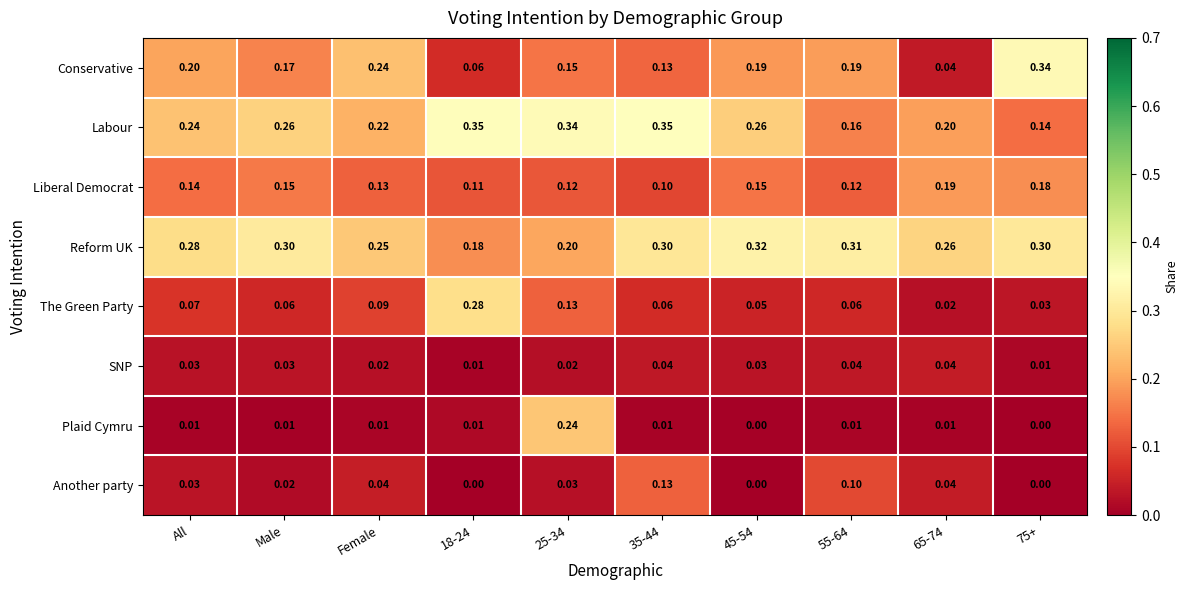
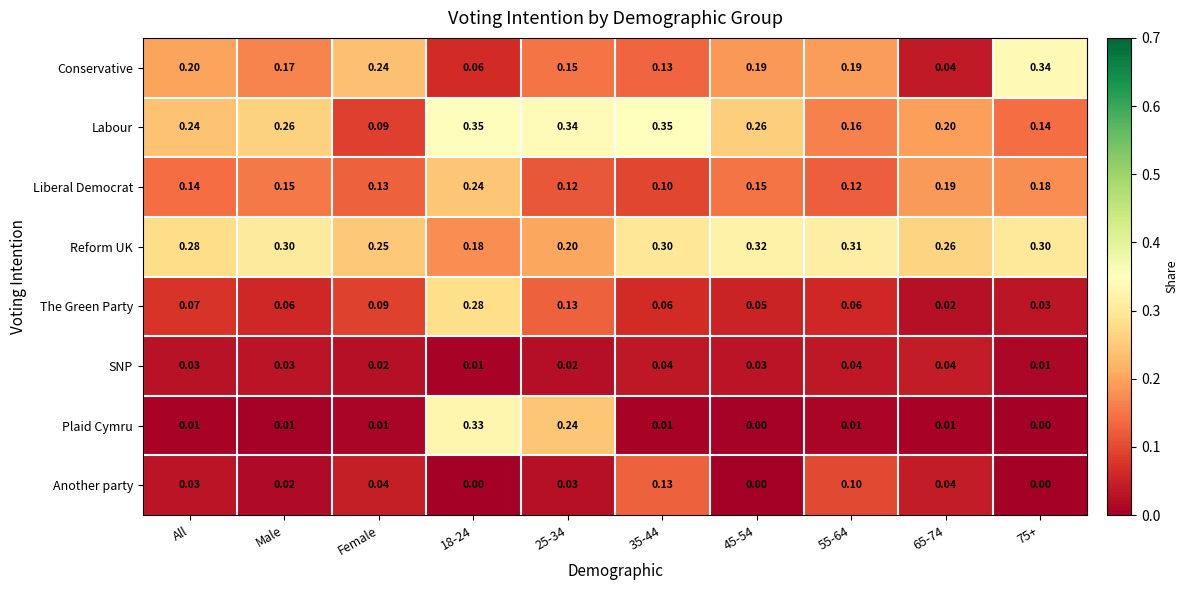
  {
    "Conservative": {
      "All": 0.20,
      "Male": 0.17,
      "Female": 0.24,
      "18-24": 0.06,
      "25-34": 0.15,
      "35-44": 0.13,
      "45-54": 0.19,
      "55-64": 0.19,
      "65-74": 0.04,
      "75+": 0.34
    },
    "Labour": {
      "All": 0.24,
      "Male": 0.26,
-     "Female": 0.22,
+     "Female": 0.09,
      "18-24": 0.35,
      "25-34": 0.34,
      "35-44": 0.35,
      "45-54": 0.26,
      "55-64": 0.16,
      "65-74": 0.20,
      "75+": 0.14
    },
    "Liberal Democrat": {
      "All": 0.14,
      "Male": 0.15,
      "Female": 0.13,
-     "18-24": 0.11,
+     "18-24": 0.24,
      "25-34": 0.12,
      "35-44": 0.10,
      "45-54": 0.15,
      "55-64": 0.12,
      "65-74": 0.19,
      "75+": 0.18
    },
    "Reform UK": {
      "All": 0.28,
      "Male": 0.30,
      "Female": 0.25,
      "18-24": 0.18,
      "25-34": 0.20,
      "35-44": 0.30,
      "45-54": 0.32,
      "55-64": 0.31,
      "65-74": 0.26,
      "75+": 0.30
    },
    "The Green Party": {
      "All": 0.07,
      "Male": 0.06,
      "Female": 0.09,
      "18-24": 0.28,
      "25-34": 0.13,
      "35-44": 0.06,
      "45-54": 0.05,
      "55-64": 0.06,
      "65-74": 0.02,
      "75+": 0.03
    },
    "SNP": {
      "All": 0.03,
      "Male": 0.03,
      "Female": 0.02,
      "18-24": 0.01,
      "25-34": 0.02,
      "35-44": 0.04,
      "45-54": 0.03,
      "55-64": 0.04,
      "65-74": 0.04,
      "75+": 0.01
    },
    "Plaid Cymru": {
      "All": 0.01,
      "Male": 0.01,
      "Female": 0.01,
-     "18-24": 0.01,
+     "18-24": 0.33,
      "25-34": 0.24,
      "35-44": 0.01,
      "45-54": 0.00,
      "55-64": 0.01,
      "65-74": 0.01,
      "75+": 0.00
    },
    "Another party": {
      "All": 0.03,
      "Male": 0.02,
      "Female": 0.04,
      "18-24": 0.00,
      "25-34": 0.03,
      "35-44": 0.13,
      "45-54": 0.00,
      "55-64": 0.10,
      "65-74": 0.04,
      "75+": 0.00
    }
  }
